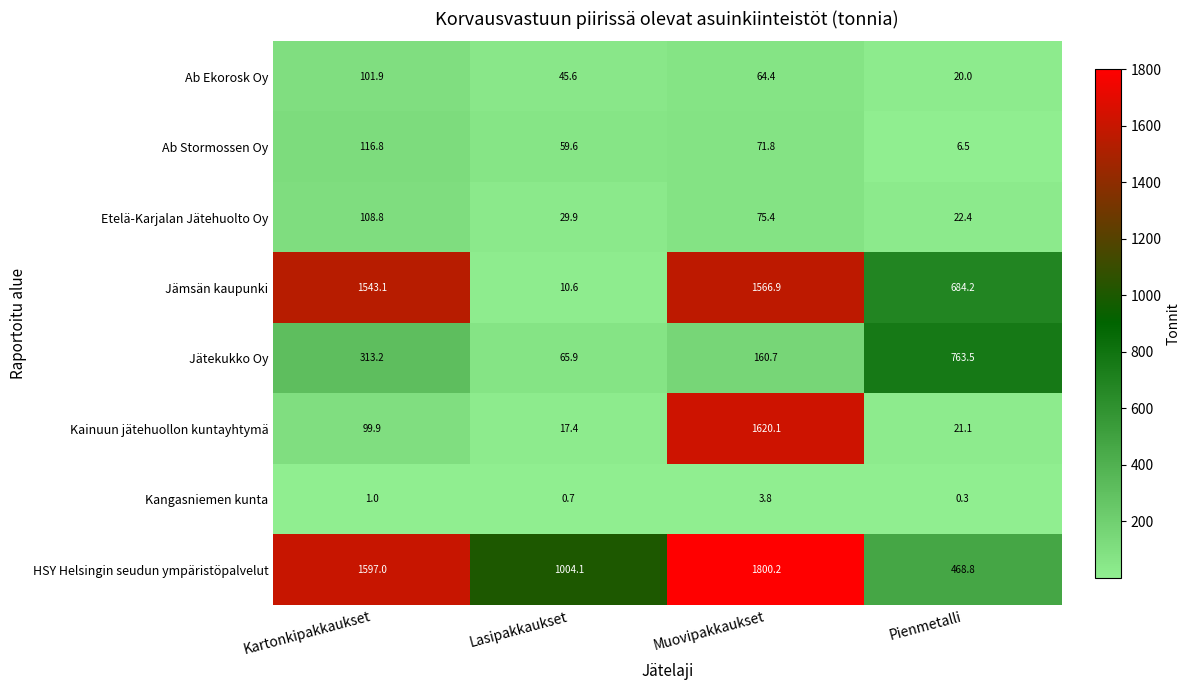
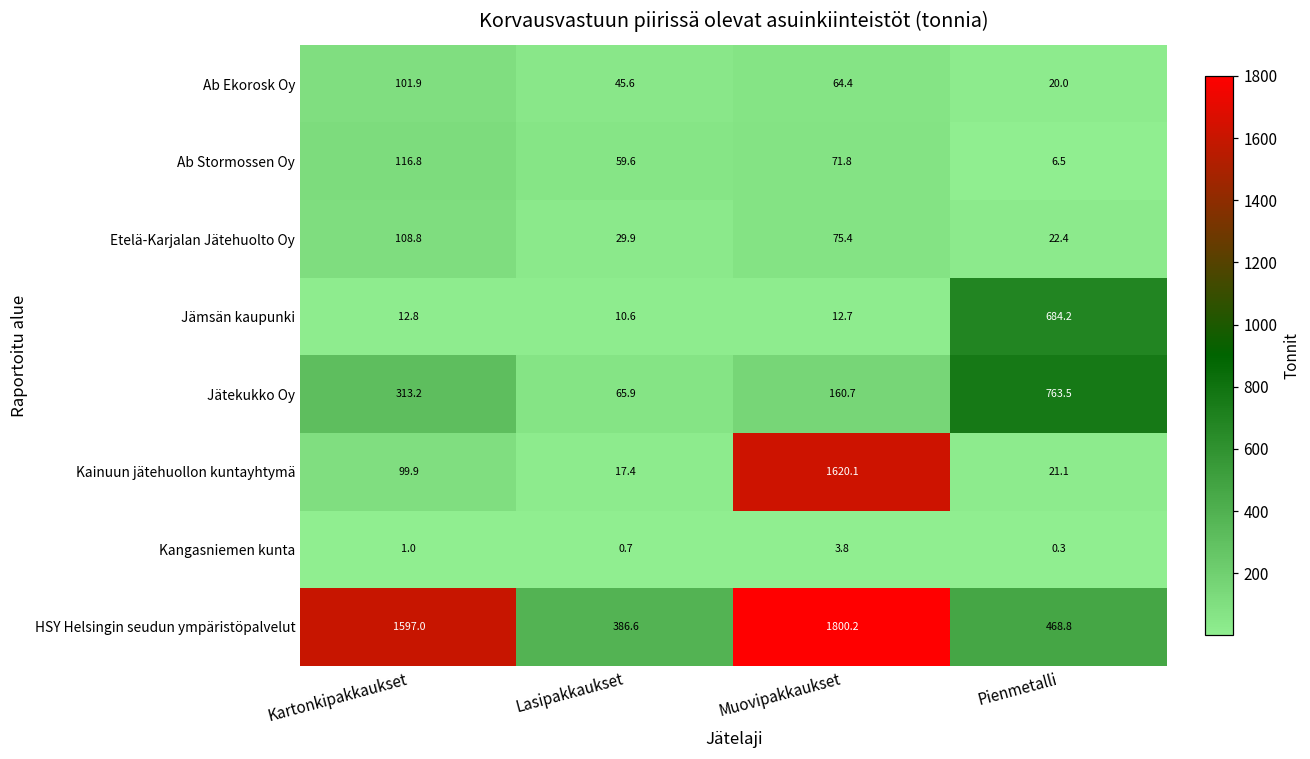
  {
    "Ab Ekorosk Oy": {
      "Kartonkipakkaukset": 101.9,
      "Lasipakkaukset": 45.6,
      "Muovipakkaukset": 64.4,
      "Pienmetalli": 20.0
    },
    "Ab Stormossen Oy": {
      "Kartonkipakkaukset": 116.8,
      "Lasipakkaukset": 59.6,
      "Muovipakkaukset": 71.8,
      "Pienmetalli": 6.5
    },
    "Etelä-Karjalan Jätehuolto Oy": {
      "Kartonkipakkaukset": 108.8,
      "Lasipakkaukset": 29.9,
      "Muovipakkaukset": 75.4,
      "Pienmetalli": 22.4
    },
    "Jämsän kaupunki": {
-     "Kartonkipakkaukset": 1543.1,
+     "Kartonkipakkaukset": 12.8,
      "Lasipakkaukset": 10.6,
-     "Muovipakkaukset": 1566.9,
+     "Muovipakkaukset": 12.7,
      "Pienmetalli": 684.2
    },
    "Jätekukko Oy": {
      "Kartonkipakkaukset": 313.2,
      "Lasipakkaukset": 65.9,
      "Muovipakkaukset": 160.7,
      "Pienmetalli": 763.5
    },
    "Kainuun jätehuollon kuntayhtymä": {
      "Kartonkipakkaukset": 99.9,
      "Lasipakkaukset": 17.4,
      "Muovipakkaukset": 1620.1,
      "Pienmetalli": 21.1
    },
    "Kangasniemen kunta": {
      "Kartonkipakkaukset": 1.0,
      "Lasipakkaukset": 0.7,
      "Muovipakkaukset": 3.8,
      "Pienmetalli": 0.3
    },
    "HSY Helsingin seudun ympäristöpalvelut": {
      "Kartonkipakkaukset": 1597.0,
-     "Lasipakkaukset": 1004.1,
+     "Lasipakkaukset": 386.6,
      "Muovipakkaukset": 1800.2,
      "Pienmetalli": 468.8
    }
  }
